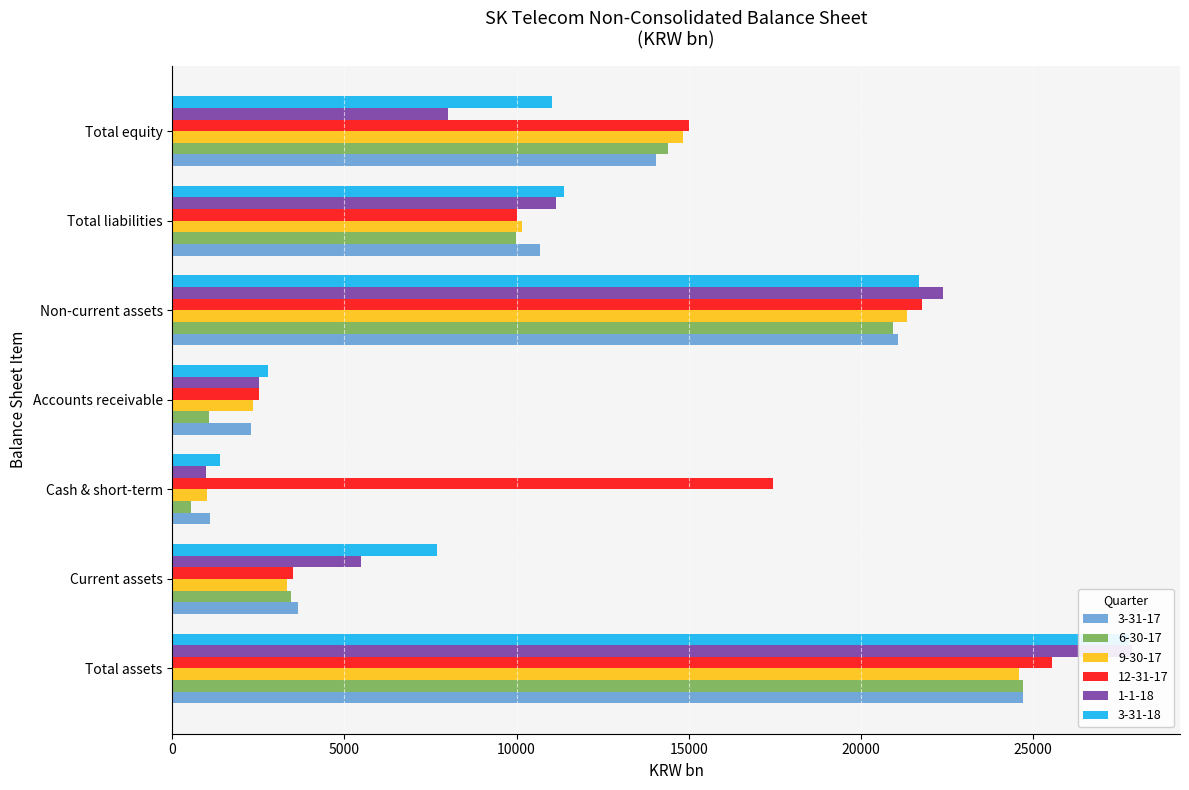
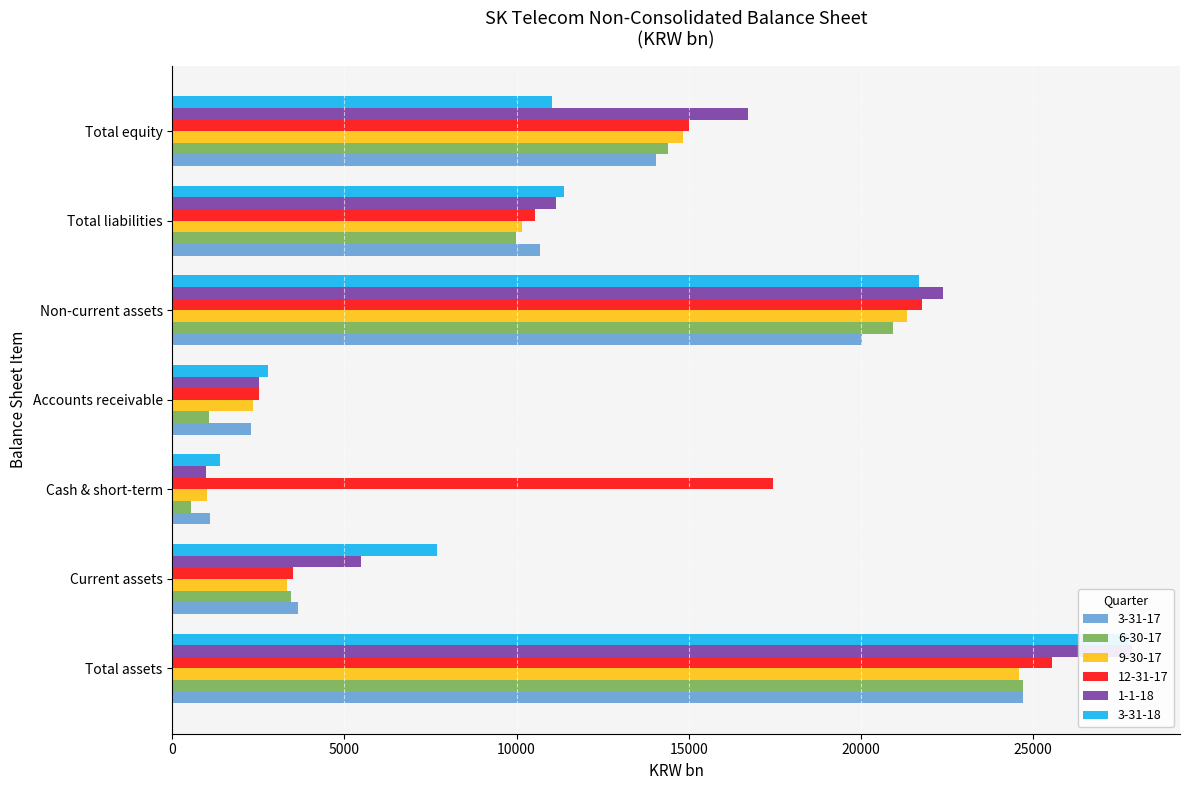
  {
    "3-31-17": {
      "Total equity": 14000,
      "Total liabilities": 10700,
-     "Non-current assets": 21100,
+     "Non-current assets": 20000,
      "Accounts receivable": 2300,
      "Cash & short-term": 1100,
      "Current assets": 3600,
      "Total assets": 24700
    },
    "6-30-17": {
      "Total equity": 14400,
      "Total liabilities": 10000,
      "Non-current assets": 20900,
      "Accounts receivable": 1100,
      "Cash & short-term": 500,
      "Current assets": 3500,
      "Total assets": 24700
    },
    "9-30-17": {
      "Total equity": 14800,
      "Total liabilities": 10200,
      "Non-current assets": 21400,
      "Accounts receivable": 2300,
      "Cash & short-term": 1000,
      "Current assets": 3300,
      "Total assets": 24600
    },
    "12-31-17": {
      "Total equity": 15000,
-     "Total liabilities": 10000,
+     "Total liabilities": 10600,
      "Non-current assets": 21800,
      "Accounts receivable": 2500,
      "Cash & short-term": 17400,
      "Current assets": 3500,
      "Total assets": 25600
    },
    "1-1-18": {
-     "Total equity": 8000,
+     "Total equity": 16700,
      "Total liabilities": 11200,
      "Non-current assets": 22400,
      "Accounts receivable": 2500,
      "Cash & short-term": 1000,
      "Current assets": 5500
    },
    "3-31-18": {
      "Total equity": 11000,
      "Total liabilities": 11400,
      "Non-current assets": 21700,
      "Accounts receivable": 2800,
      "Cash & short-term": 1400,
      "Current assets": 7700
    }
  }
